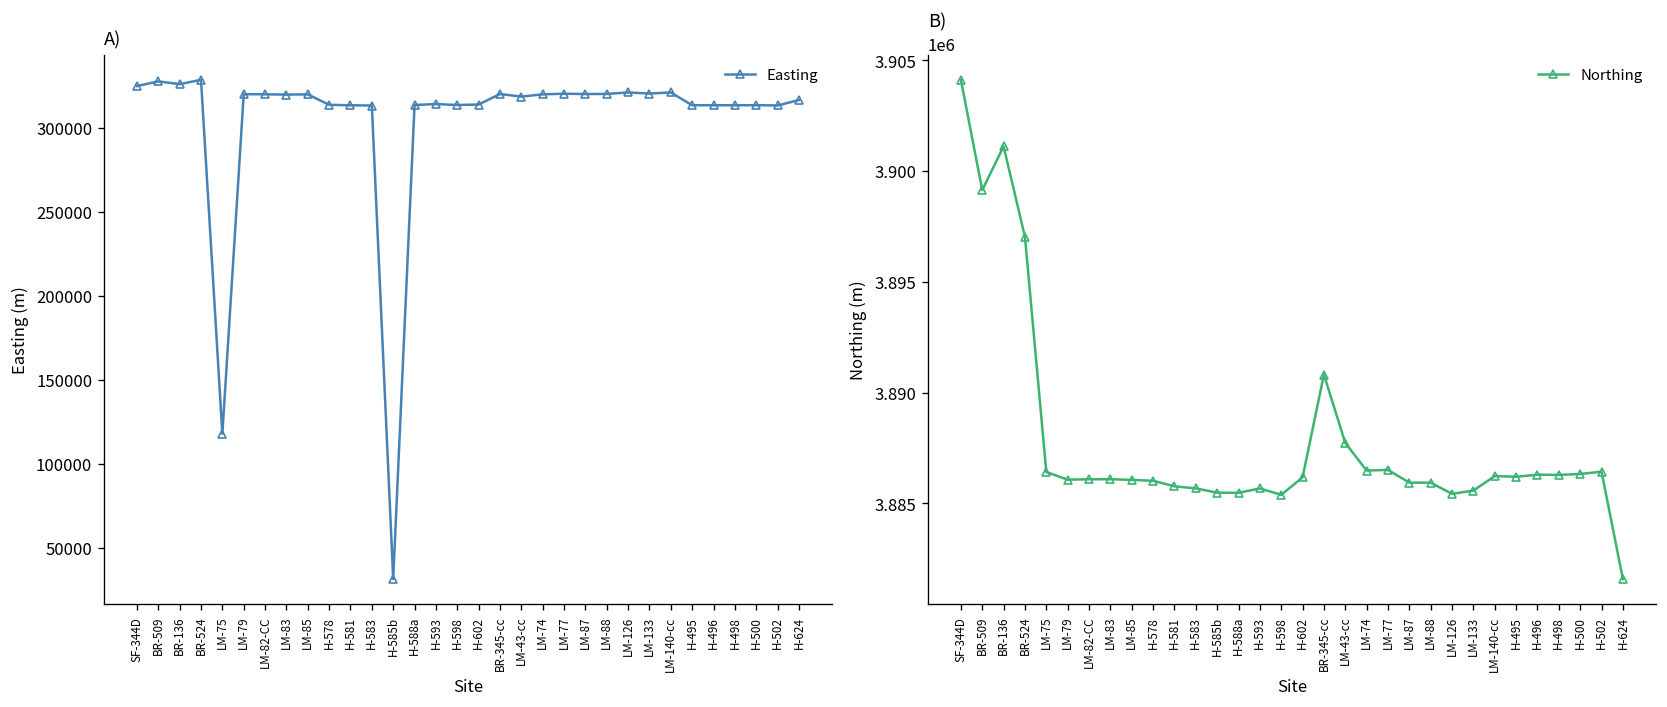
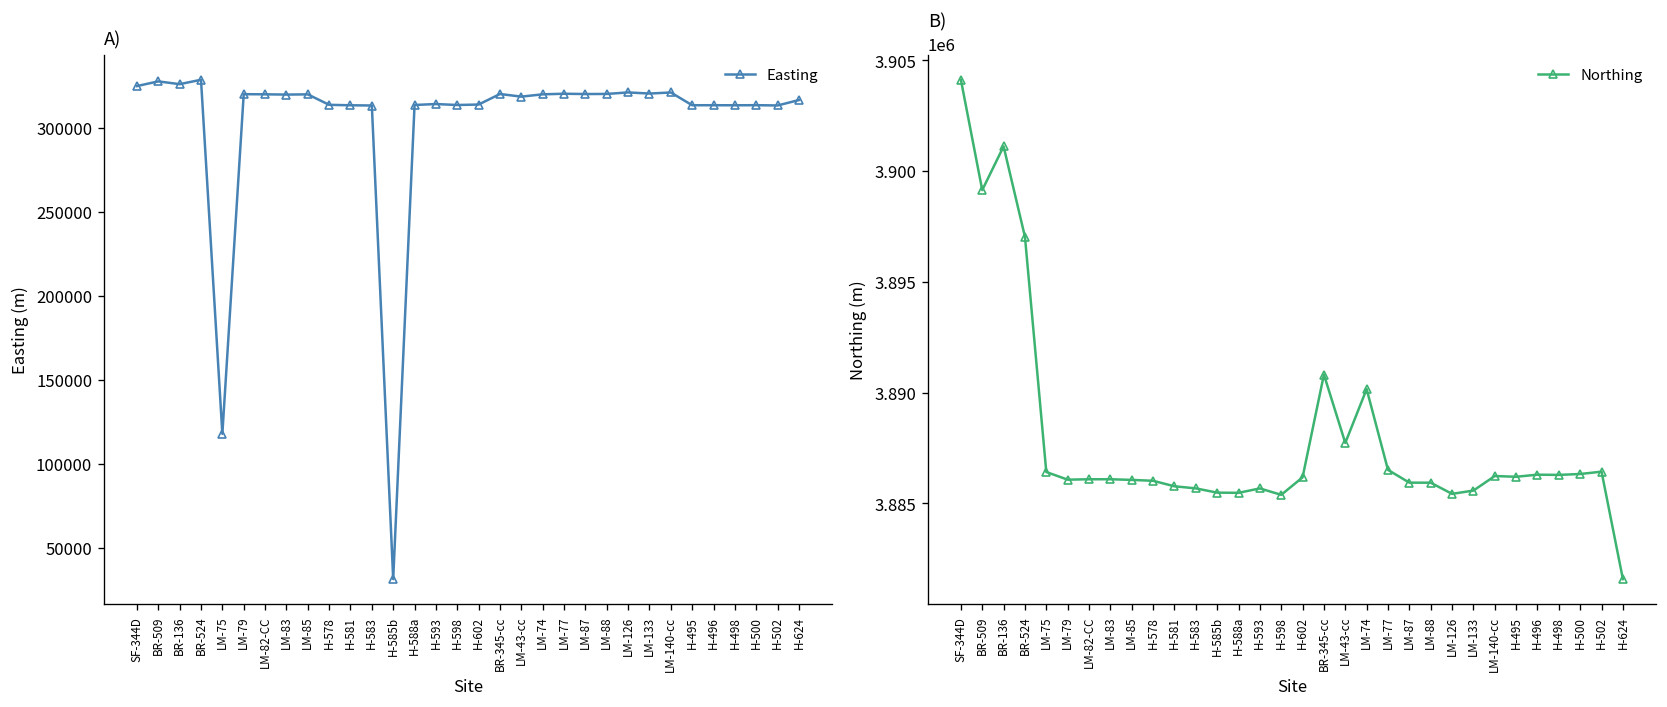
  {
    "A)": {
      "SF-344D": 325000,
      "BR-509": 328000,
      "BR-136": 326000,
      "BR-524": 329000,
      "LM-75": 118000,
      "LM-79": 320000,
      "LM-82-CC": 320000,
      "LM-83": 320000,
      "LM-85": 320000,
      "H-578": 314000,
      "H-581": 313000,
      "H-583": 313000,
      "H-585b": 31000,
      "H-588a": 314000,
      "H-593": 314000,
      "H-598": 314000,
      "H-602": 314000,
      "BR-345-cc": 320000,
      "LM-43-cc": 319000,
      "LM-74": 320000,
      "LM-77": 320000,
      "LM-87": 320000,
      "LM-88": 320000,
      "LM-126": 321000,
      "LM-133": 320000,
      "LM-140-cc": 321000,
      "H-495": 314000,
      "H-496": 314000,
      "H-498": 313000,
      "H-500": 314000,
      "H-502": 313000,
      "H-624": 317000
    },
    "B)": {
      "SF-344D": 3904100,
      "BR-509": 3899100,
      "BR-136": 3901100,
      "BR-524": 3897000,
      "LM-75": 3886400,
      "LM-79": 3886100,
      "LM-82-CC": 3886100,
      "LM-83": 3886100,
      "LM-85": 3886100,
      "H-578": 3886000,
      "H-581": 3885800,
      "H-583": 3885700,
      "H-585b": 3885500,
      "H-588a": 3885500,
      "H-593": 3885700,
      "H-598": 3885400,
      "H-602": 3886200,
      "BR-345-cc": 3890800,
      "LM-43-cc": 3887700,
-     "LM-74": 3886500,
+     "LM-74": 3890200,
      "LM-77": 3886500,
      "LM-87": 3885900,
      "LM-88": 3885900,
      "LM-126": 3885400,
      "LM-133": 3885600,
      "LM-140-cc": 3886200,
      "H-495": 3886200,
      "H-496": 3886300,
      "H-498": 3886300,
      "H-500": 3886300,
      "H-502": 3886400,
      "H-624": 3881600
    }
  }
